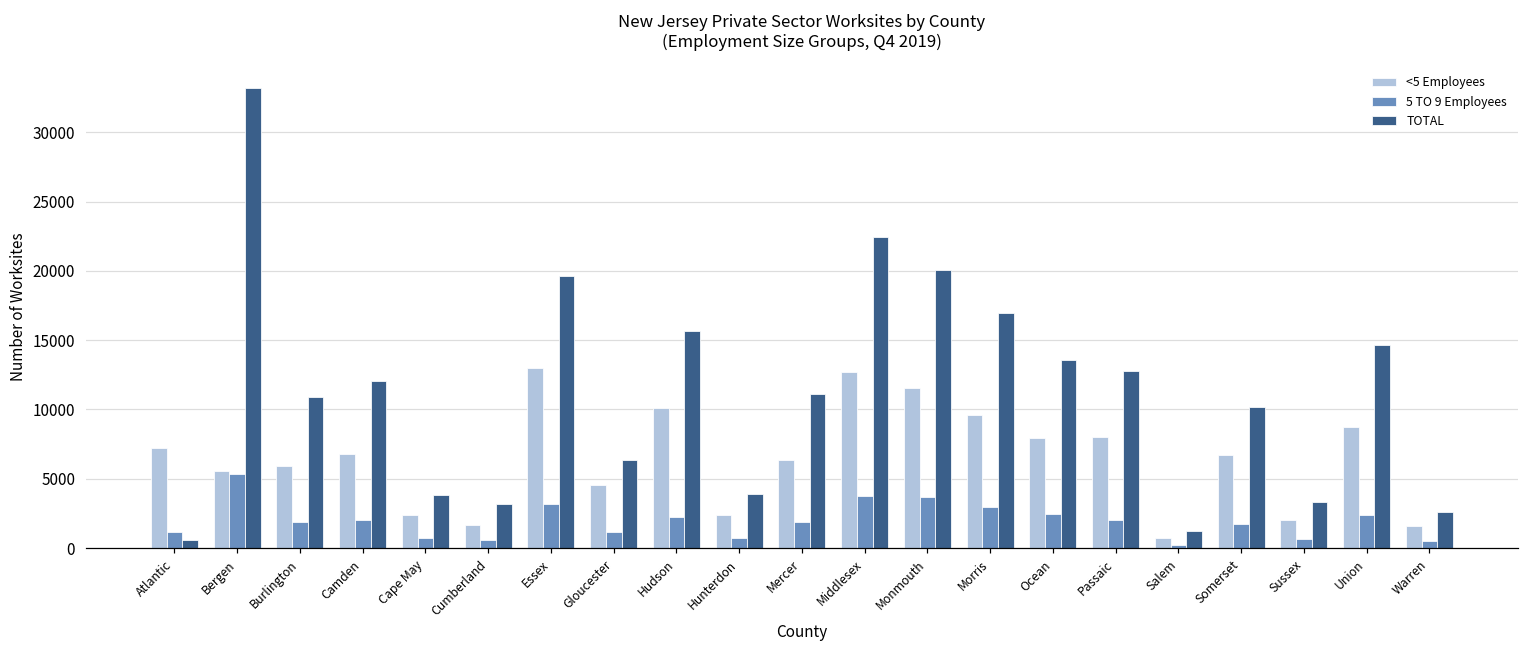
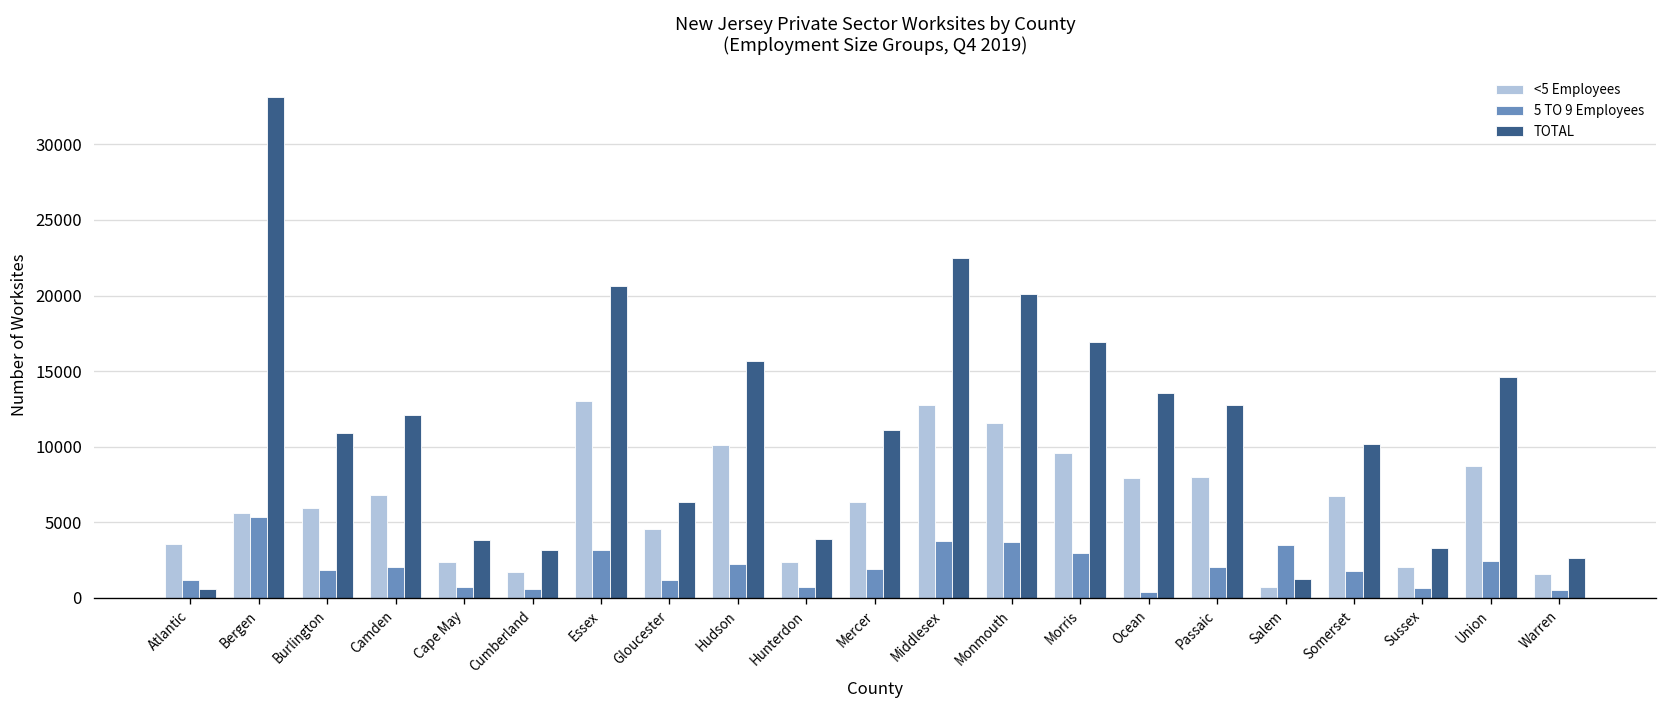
  {
    "<5 Employees": {
-     "Atlantic": 7200,
+     "Atlantic": 3500,
      "Bergen": 5600,
      "Burlington": 5900,
      "Camden": 6800,
      "Cape May": 2400,
      "Cumberland": 1700,
      "Essex": 13000,
      "Gloucester": 4600,
      "Hudson": 10100,
      "Hunterdon": 2400,
      "Mercer": 6300,
      "Middlesex": 12700,
      "Monmouth": 11600,
      "Morris": 9600,
      "Ocean": 7900,
      "Passaic": 8000,
      "Salem": 700,
      "Somerset": 6700,
      "Sussex": 2000,
      "Union": 8700,
      "Warren": 1600
    },
    "5 TO 9 Employees": {
      "Atlantic": 1200,
      "Bergen": 5300,
      "Burlington": 1900,
      "Camden": 2000,
      "Cape May": 700,
      "Cumberland": 600,
      "Essex": 3200,
      "Gloucester": 1200,
      "Hudson": 2300,
      "Hunterdon": 700,
      "Mercer": 1900,
      "Middlesex": 3800,
      "Monmouth": 3700,
      "Morris": 2900,
-     "Ocean": 2500,
+     "Ocean": 400,
      "Passaic": 2000,
-     "Salem": 200,
+     "Salem": 3500,
      "Somerset": 1800,
      "Sussex": 600,
      "Union": 2400,
      "Warren": 500
    },
    "TOTAL": {
      "Atlantic": 600,
      "Bergen": 33200,
      "Burlington": 10900,
      "Camden": 12100,
      "Cape May": 3800,
      "Cumberland": 3200,
-     "Essex": 19700,
+     "Essex": 20700,
      "Gloucester": 6300,
      "Hudson": 15700,
      "Hunterdon": 3900,
      "Mercer": 11100,
      "Middlesex": 22500,
      "Monmouth": 20100,
      "Morris": 16900,
      "Ocean": 13500,
      "Passaic": 12800,
      "Salem": 1300,
      "Somerset": 10200,
      "Sussex": 3300,
      "Union": 14600,
      "Warren": 2600
    }
  }
